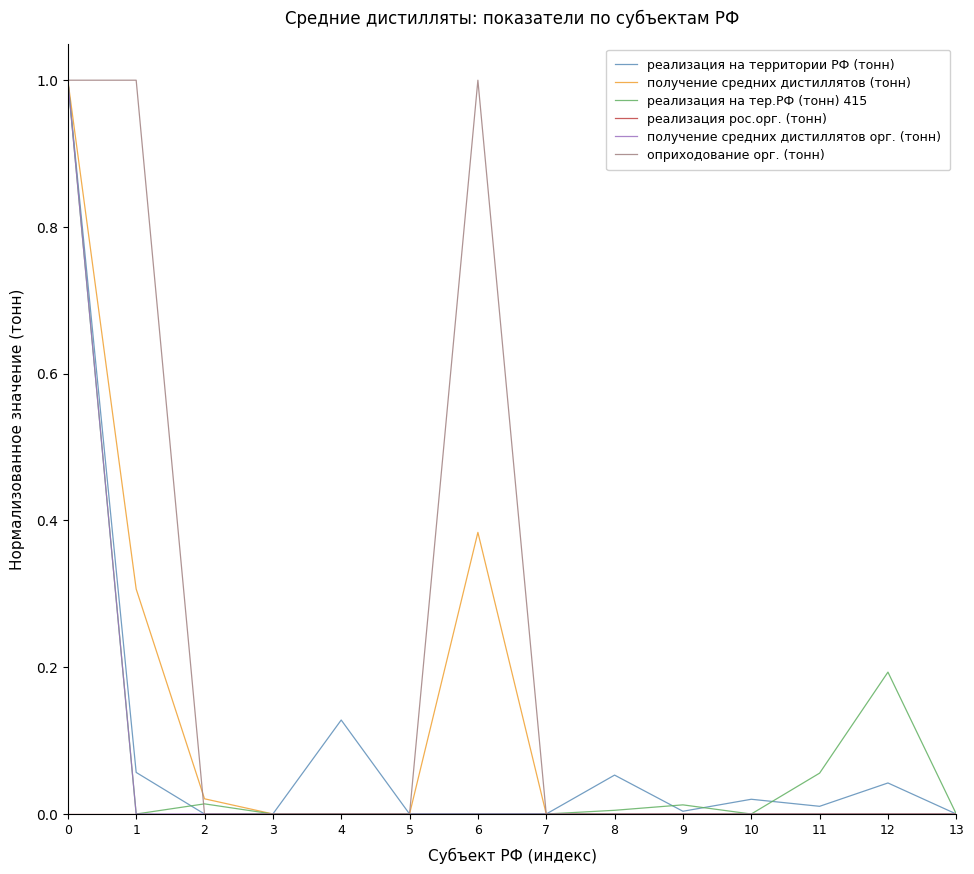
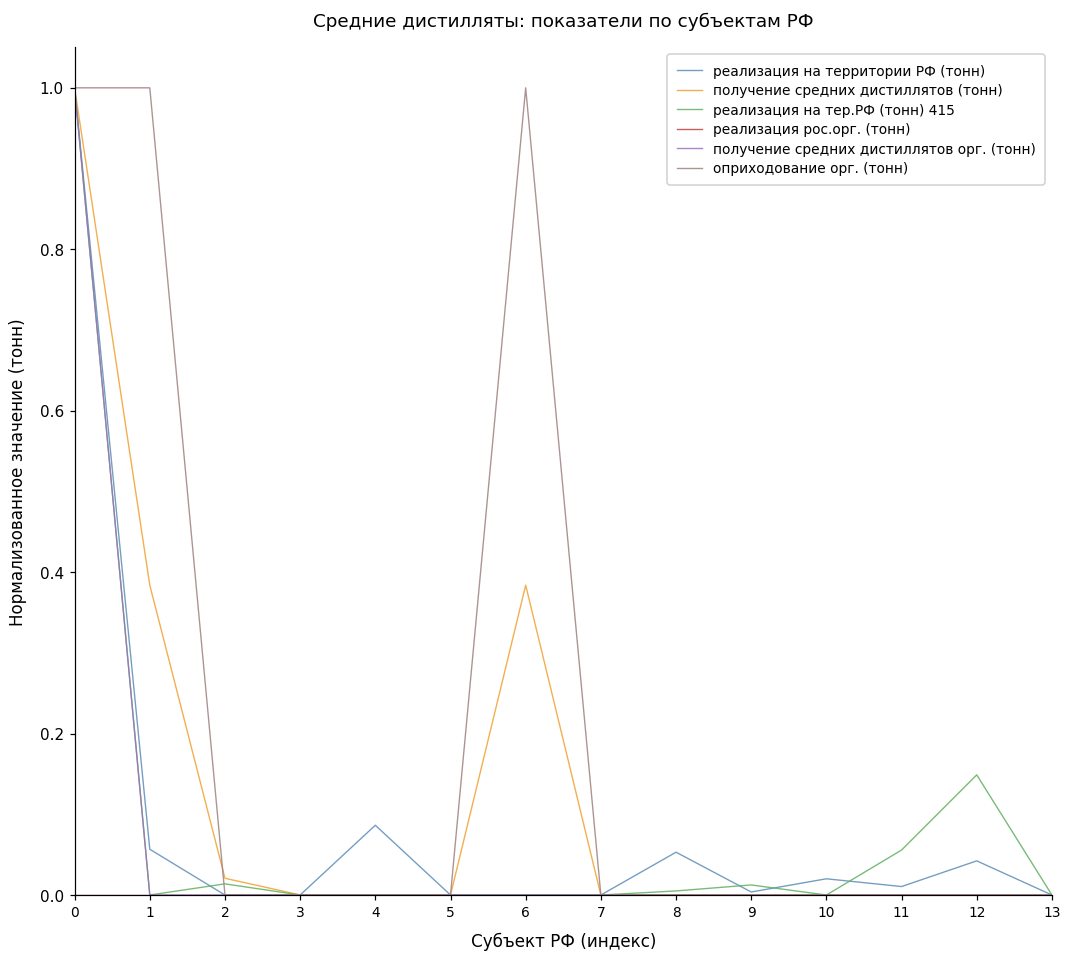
  {
    "реализация на территории РФ (тонн)": {
      "1": 0.06,
-     "4": 0.13,
+     "4": 0.09,
      "8": 0.05,
      "9": 0.00,
      "10": 0.02,
      "11": 0.01,
      "12": 0.04
    },
    "получение средних дистиллятов (тонн)": {
-     "1": 0.31,
+     "1": 0.38,
      "2": 0.02,
      "6": 0.38
    },
    "реализация на тер.РФ (тонн) 415": {
      "2": 0.01,
      "8": 0.01,
      "9": 0.01,
      "11": 0.06,
-     "12": 0.19
+     "12": 0.15
    },
    "реализация рос.орг. (тонн)": {
      "0": 0.00
    },
    "оприходование орг. (тонн)": {
      "1": 1.00,
      "6": 1.00
    }
  }
